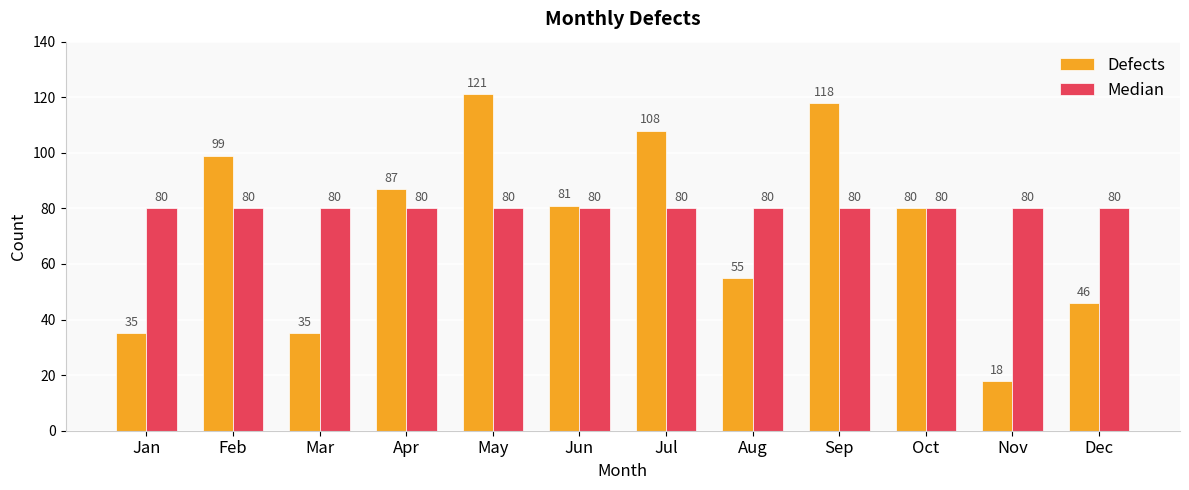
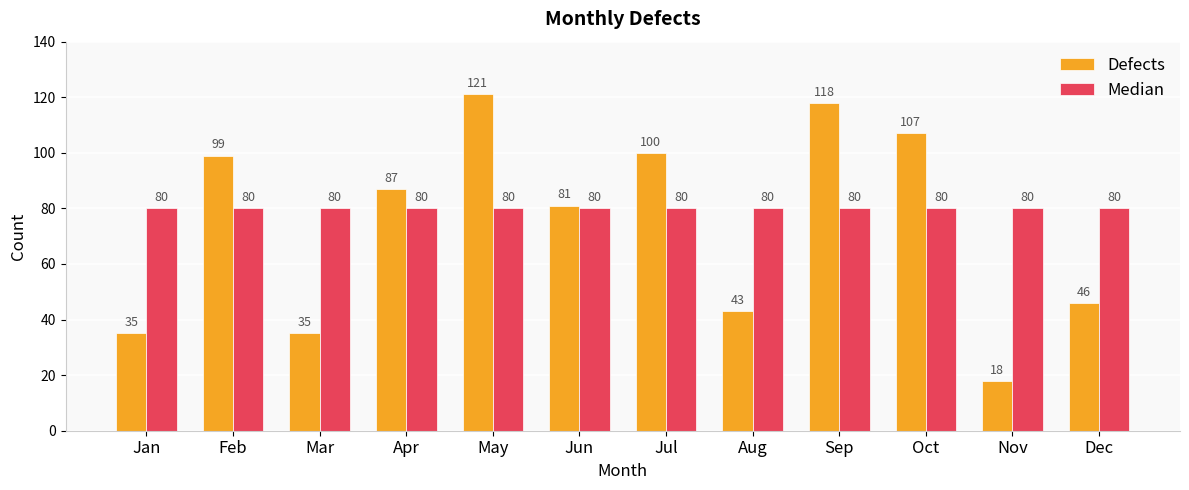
  {
    "Defects": {
      "Jan": 35,
      "Feb": 99,
      "Mar": 35,
      "Apr": 87,
      "May": 121,
      "Jun": 81,
-     "Jul": 108,
-     "Aug": 55,
+     "Jul": 100,
+     "Aug": 43,
      "Sep": 118,
-     "Oct": 80,
+     "Oct": 107,
      "Nov": 18,
      "Dec": 46
    },
    "Median": {
      "Jan": 80,
      "Feb": 80,
      "Mar": 80,
      "Apr": 80,
      "May": 80,
      "Jun": 80,
      "Jul": 80,
      "Aug": 80,
      "Sep": 80,
      "Oct": 80,
      "Nov": 80,
      "Dec": 80
    }
  }
